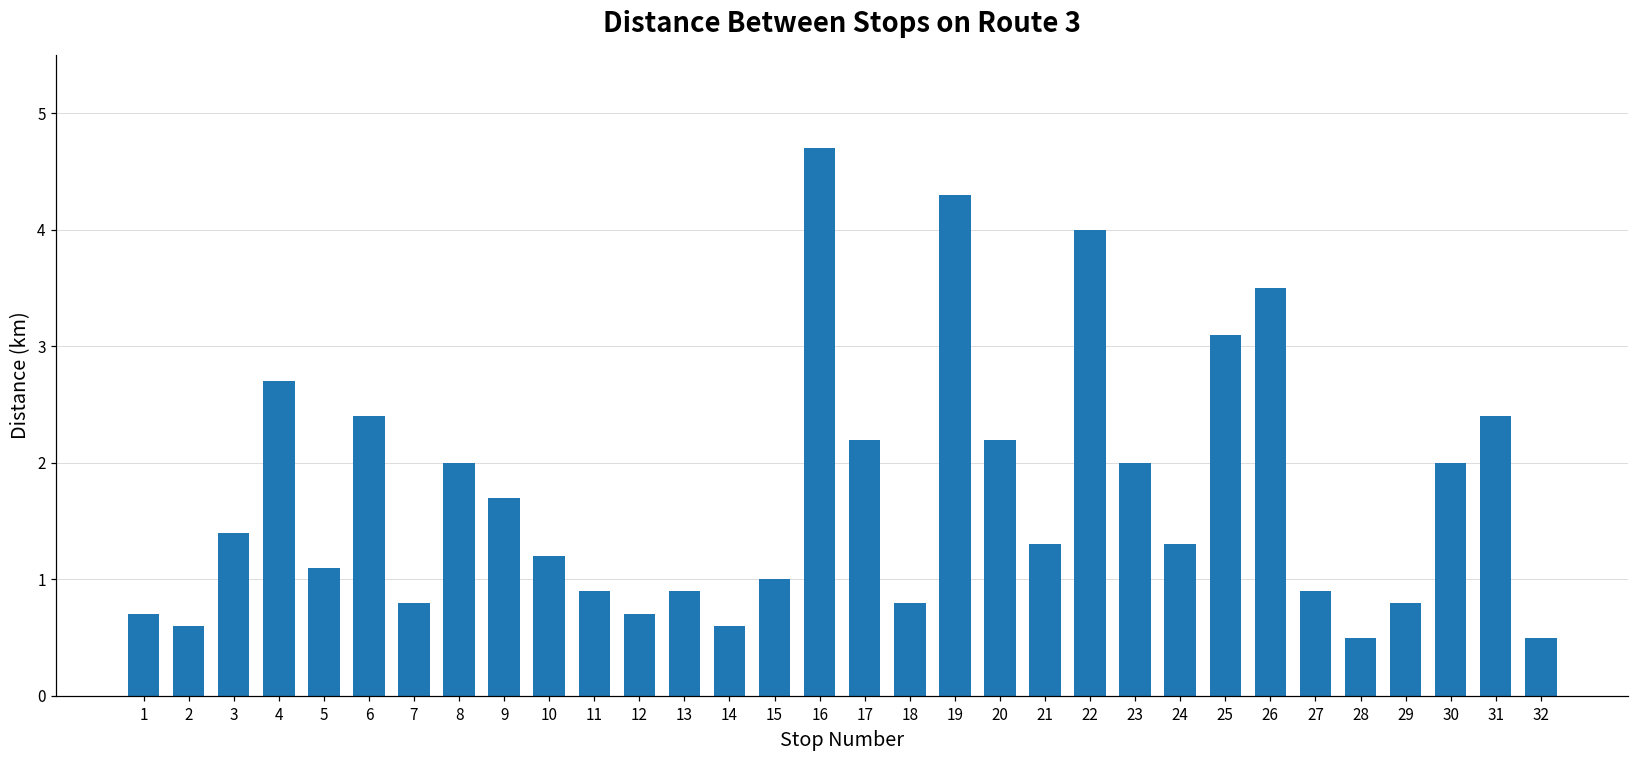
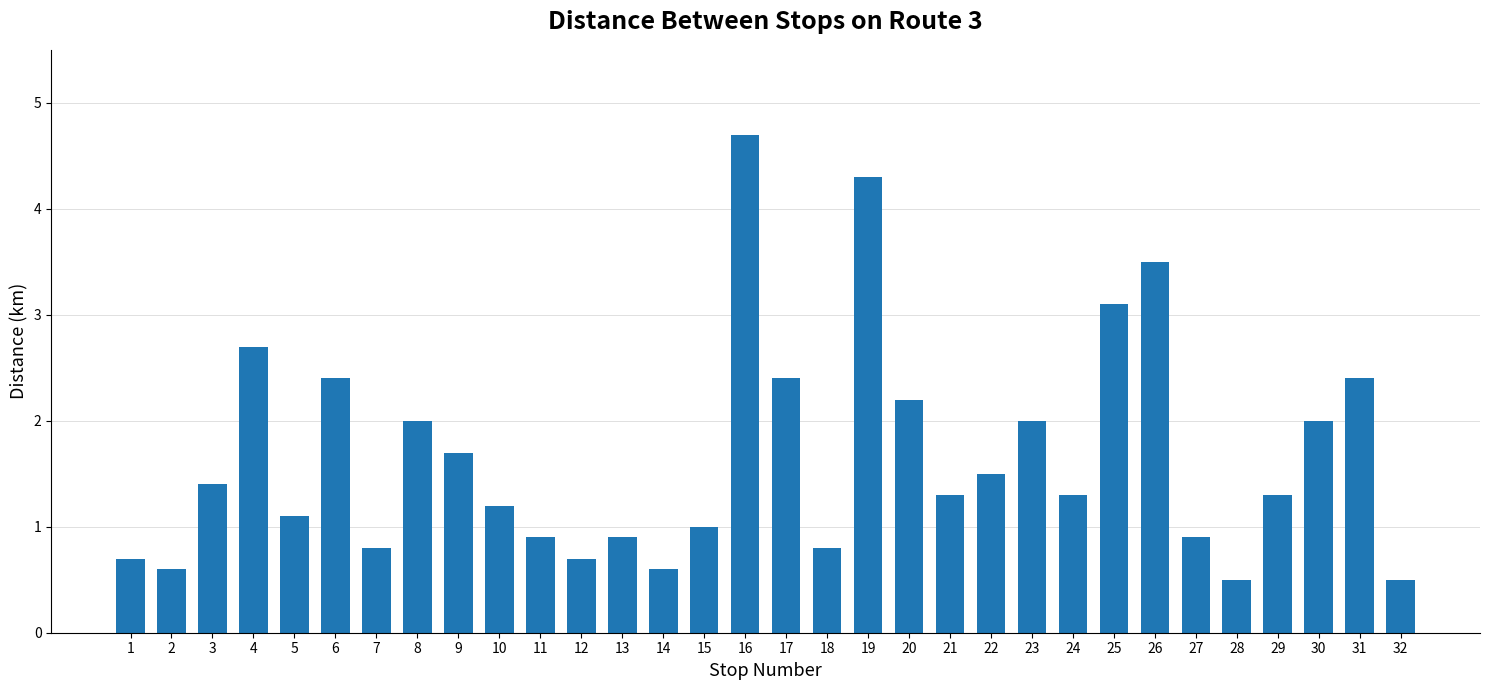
  {
    "1": 0.7,
    "2": 0.6,
    "3": 1.4,
    "4": 2.7,
    "5": 1.1,
    "6": 2.4,
    "7": 0.8,
    "8": 2.0,
    "9": 1.7,
    "10": 1.2,
    "11": 0.9,
    "12": 0.7,
    "13": 0.9,
    "14": 0.6,
    "15": 1.0,
    "16": 4.7,
-   "17": 2.2,
+   "17": 2.4,
    "18": 0.8,
    "19": 4.3,
    "20": 2.2,
    "21": 1.3,
-   "22": 4.0,
+   "22": 1.5,
    "23": 2.0,
    "24": 1.3,
    "25": 3.1,
    "26": 3.5,
    "27": 0.9,
    "28": 0.5,
-   "29": 0.8,
+   "29": 1.3,
    "30": 2.0,
    "31": 2.4,
    "32": 0.5
  }
